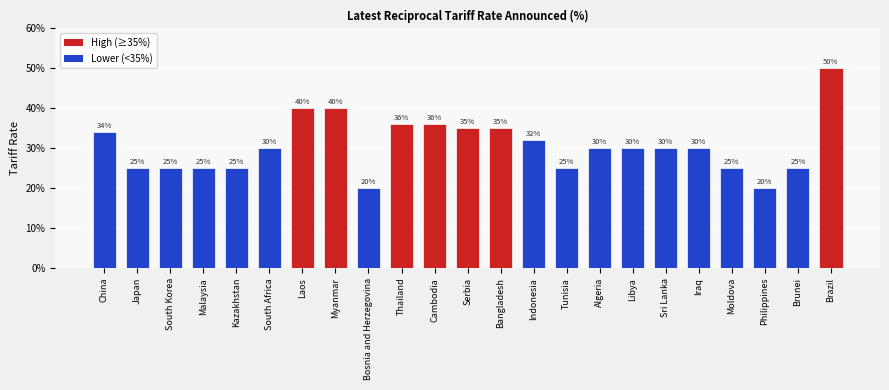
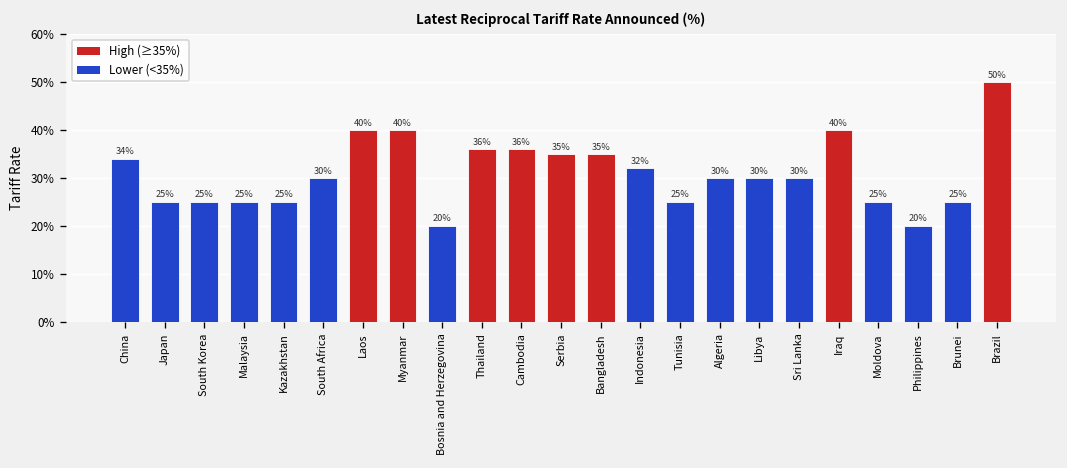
  {
    "China": "34%",
    "Japan": "25%",
    "South Korea": "25%",
    "Malaysia": "25%",
    "Kazakhstan": "25%",
    "South Africa": "30%",
    "Laos": "40%",
    "Myanmar": "40%",
    "Bosnia and Herzegovina": "20%",
    "Thailand": "36%",
    "Cambodia": "36%",
    "Serbia": "35%",
    "Bangladesh": "35%",
    "Indonesia": "32%",
    "Tunisia": "25%",
    "Algeria": "30%",
    "Libya": "30%",
    "Sri Lanka": "30%",
-   "Iraq": "30%",
+   "Iraq": "40%",
    "Moldova": "25%",
    "Philippines": "20%",
    "Brunei": "25%",
    "Brazil": "50%"
  }
